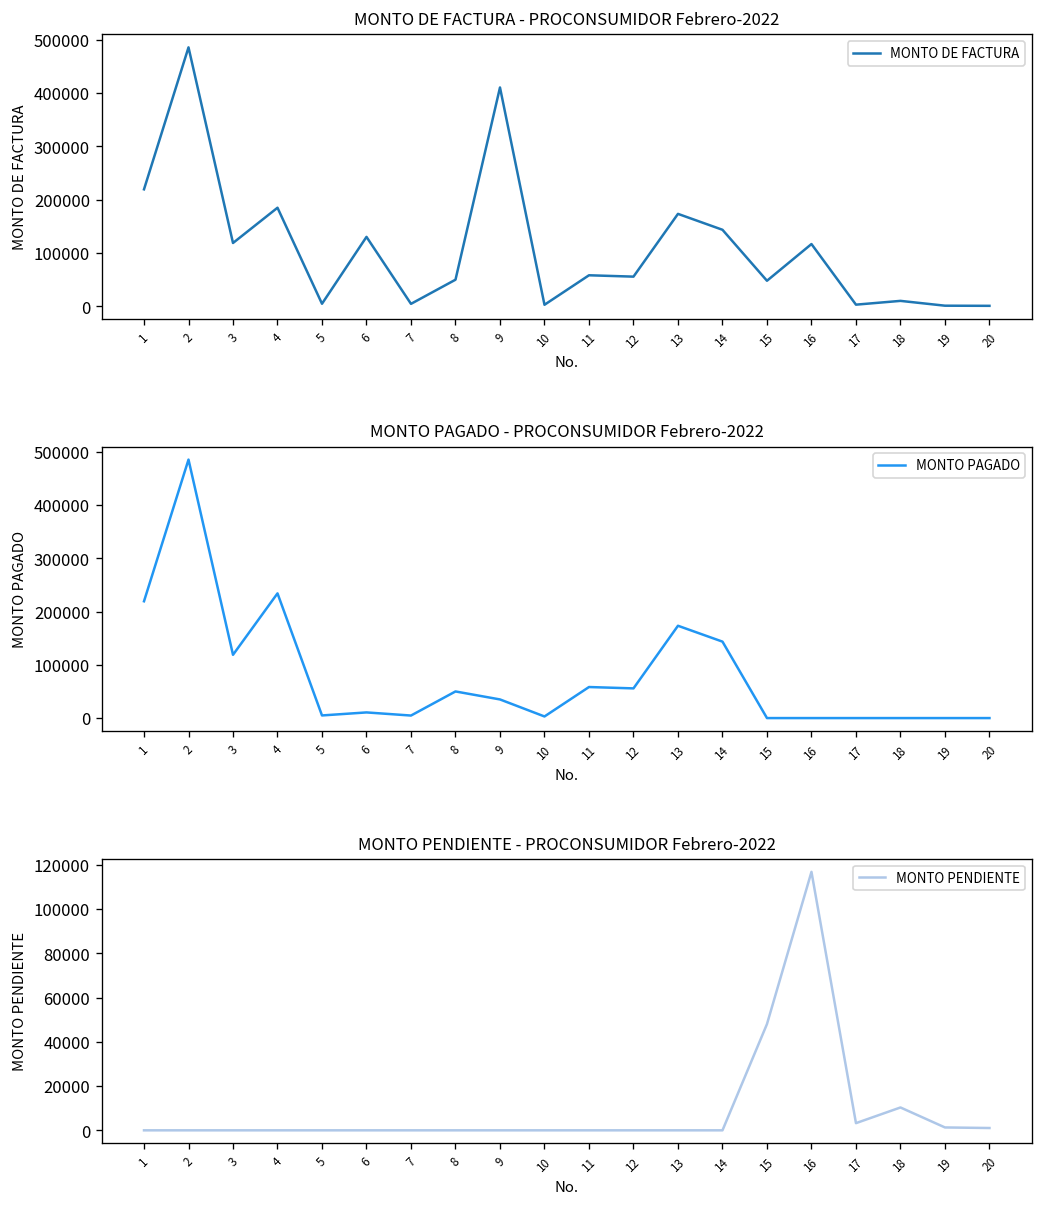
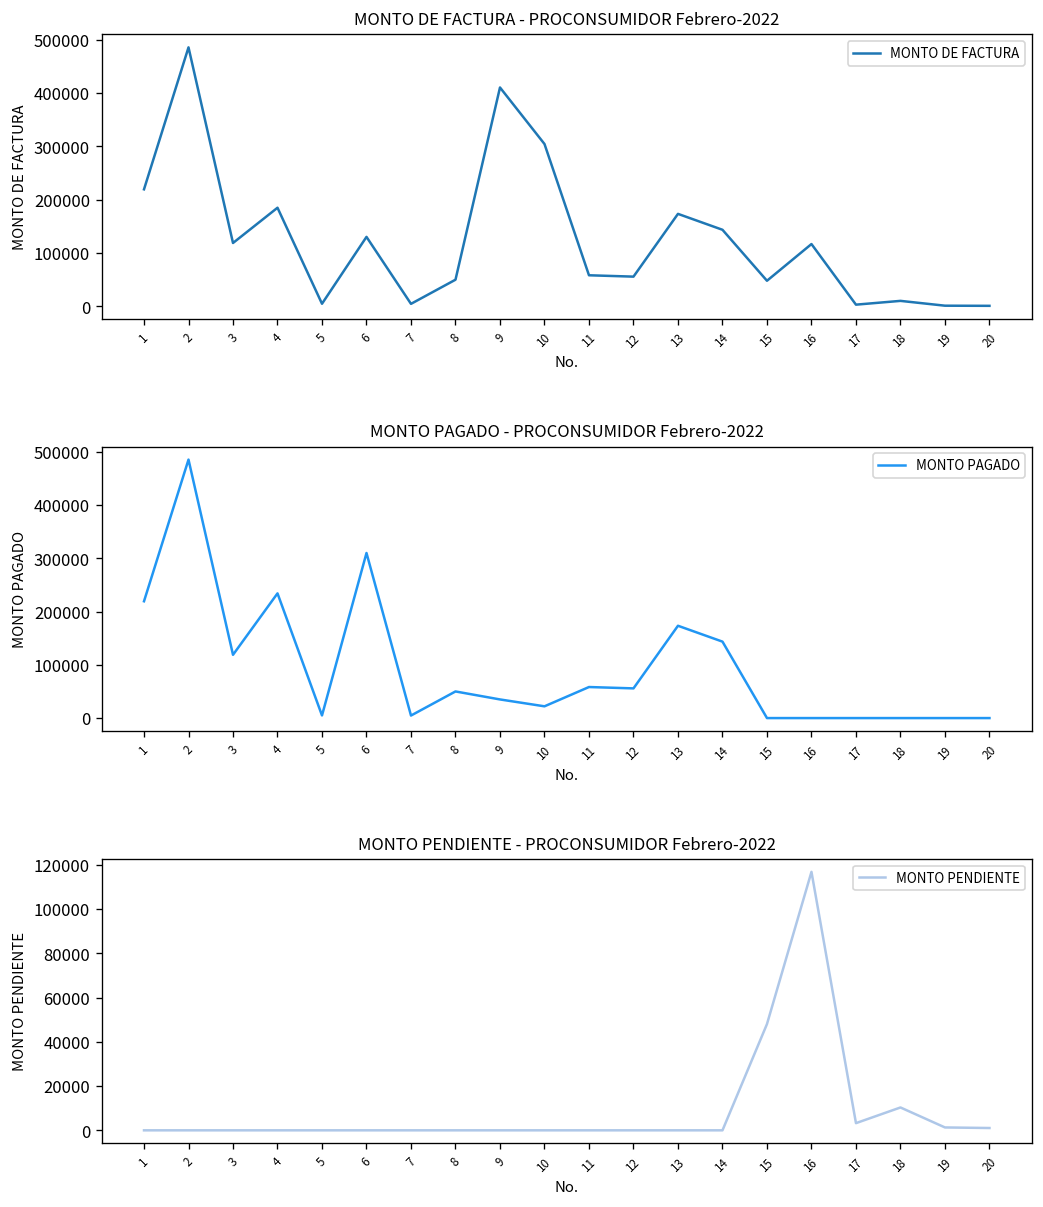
  {
    "MONTO DE FACTURA - PROCONSUMIDOR Febrero-2022": {
      "1": 220000,
      "2": 490000,
      "3": 120000,
      "4": 180000,
      "5": 0,
      "6": 130000,
      "7": 0,
      "8": 50000,
      "9": 410000,
-     "10": 0,
+     "10": 300000,
      "11": 60000,
      "12": 60000,
      "13": 170000,
      "14": 140000,
      "15": 50000,
      "16": 120000,
      "17": 0,
      "18": 10000,
      "19": 0,
      "20": 0
    },
    "MONTO PAGADO - PROCONSUMIDOR Febrero-2022": {
      "1": 220000,
      "2": 490000,
      "3": 120000,
      "4": 230000,
      "5": 0,
-     "6": 10000,
+     "6": 310000,
      "7": 0,
      "8": 50000,
      "9": 40000,
-     "10": 0,
+     "10": 20000,
      "11": 60000,
      "12": 60000,
      "13": 170000,
      "14": 140000,
      "15": 0,
      "16": 0,
      "17": 0,
      "18": 0,
      "19": 0,
      "20": 0
    },
    "MONTO PENDIENTE - PROCONSUMIDOR Febrero-2022": {
      "1": 0,
      "2": 0,
      "3": 0,
      "4": 0,
      "5": 0,
      "6": 0,
      "7": 0,
      "8": 0,
      "9": 0,
      "10": 0,
      "11": 0,
      "12": 0,
      "13": 0,
      "14": 0,
      "15": 48000,
      "16": 117000,
      "17": 3000,
      "18": 10000,
      "19": 1000,
      "20": 1000
    }
  }
